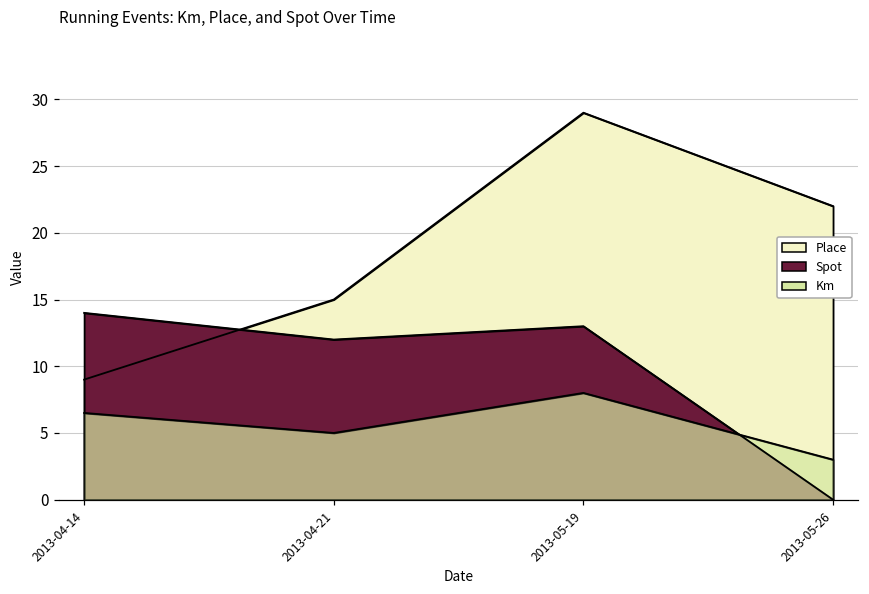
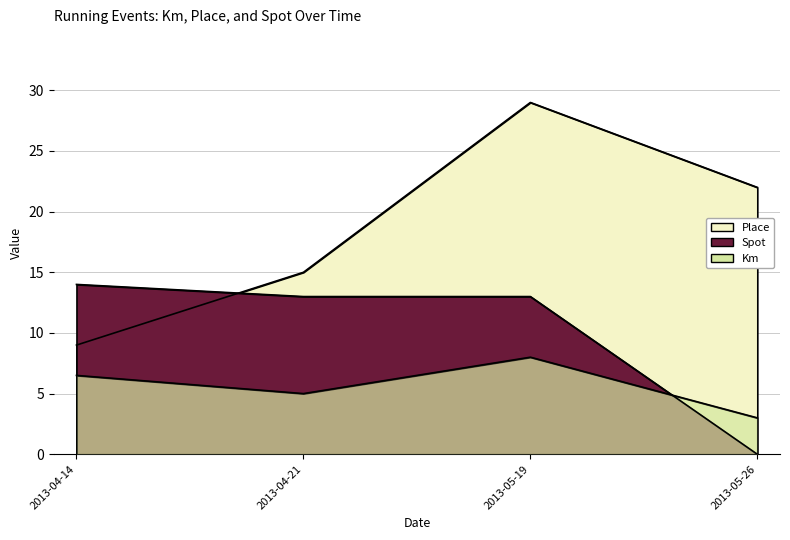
  {
    "Spot": {
      "2013-04-14": 14,
-     "2013-04-21": 12,
+     "2013-04-21": 13,
      "2013-05-19": 13,
      "2013-05-26": 0
    }
  }
